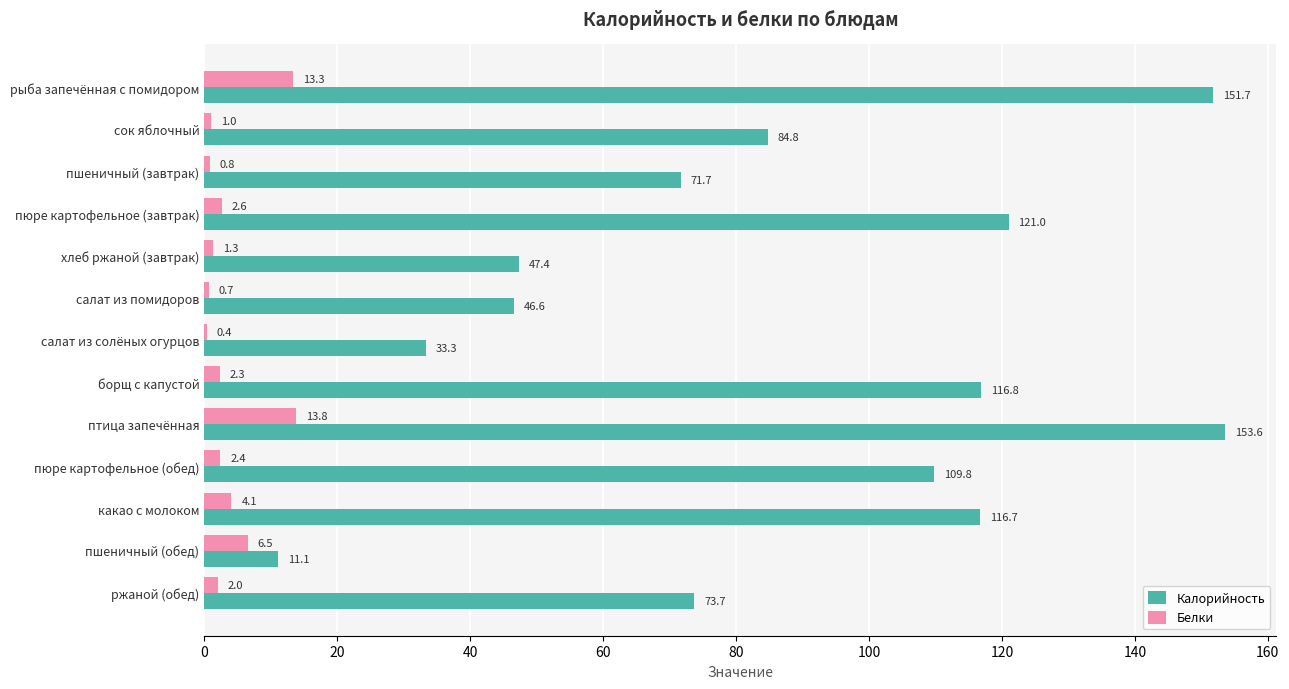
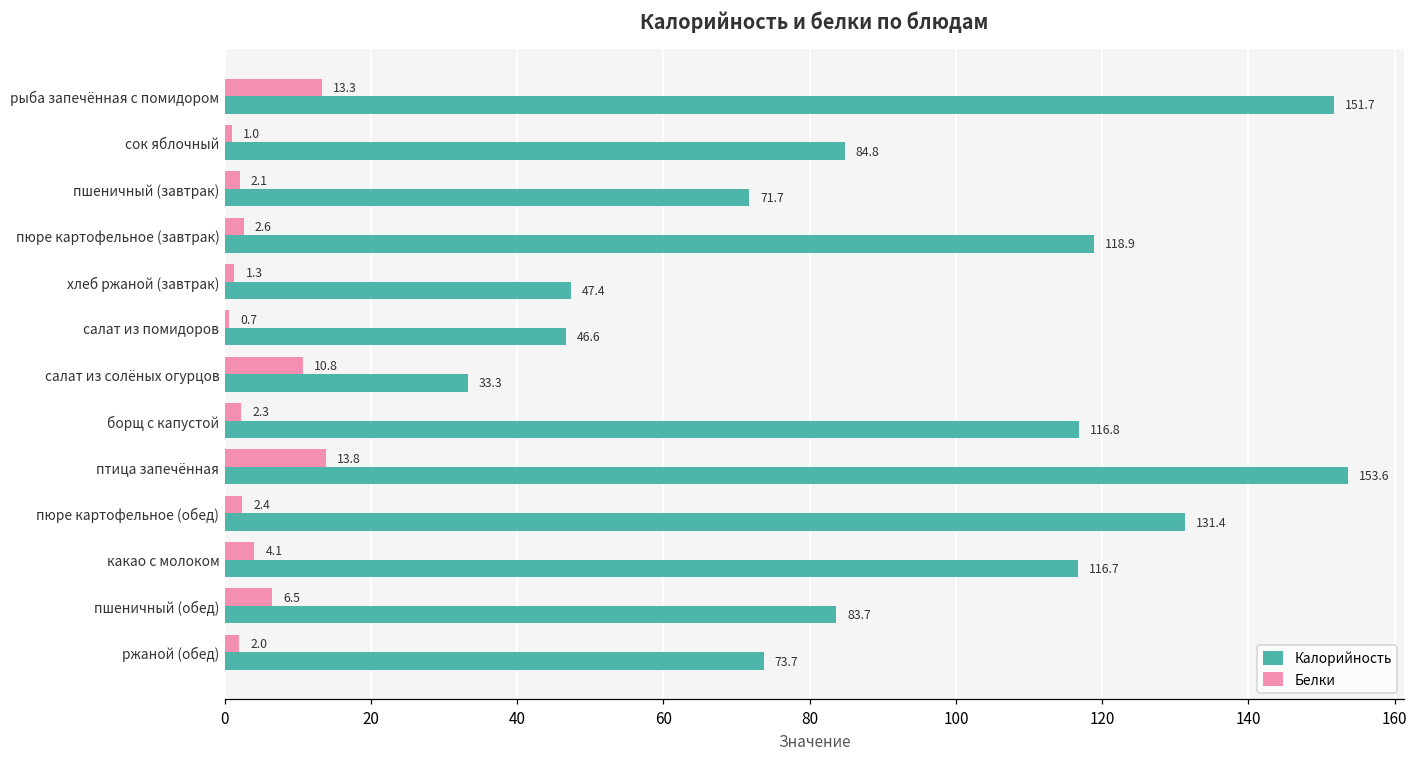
  {
    "Калорийность": {
      "рыба запечённая с помидором": 151.7,
      "сок яблочный": 84.8,
      "пшеничный (завтрак)": 71.7,
-     "пюре картофельное (завтрак)": 121.0,
+     "пюре картофельное (завтрак)": 118.9,
      "хлеб ржаной (завтрак)": 47.4,
      "салат из помидоров": 46.6,
      "салат из солёных огурцов": 33.3,
      "борщ с капустой": 116.8,
      "птица запечённая": 153.6,
-     "пюре картофельное (обед)": 109.8,
+     "пюре картофельное (обед)": 131.4,
      "какао с молоком": 116.7,
-     "пшеничный (обед)": 11.1,
+     "пшеничный (обед)": 83.7,
      "ржаной (обед)": 73.7
    },
    "Белки": {
      "рыба запечённая с помидором": 13.3,
      "сок яблочный": 1.0,
-     "пшеничный (завтрак)": 0.8,
+     "пшеничный (завтрак)": 2.1,
      "пюре картофельное (завтрак)": 2.6,
      "хлеб ржаной (завтрак)": 1.3,
      "салат из помидоров": 0.7,
-     "салат из солёных огурцов": 0.4,
+     "салат из солёных огурцов": 10.8,
      "борщ с капустой": 2.3,
      "птица запечённая": 13.8,
      "пюре картофельное (обед)": 2.4,
      "какао с молоком": 4.1,
      "пшеничный (обед)": 6.5,
      "ржаной (обед)": 2.0
    }
  }
